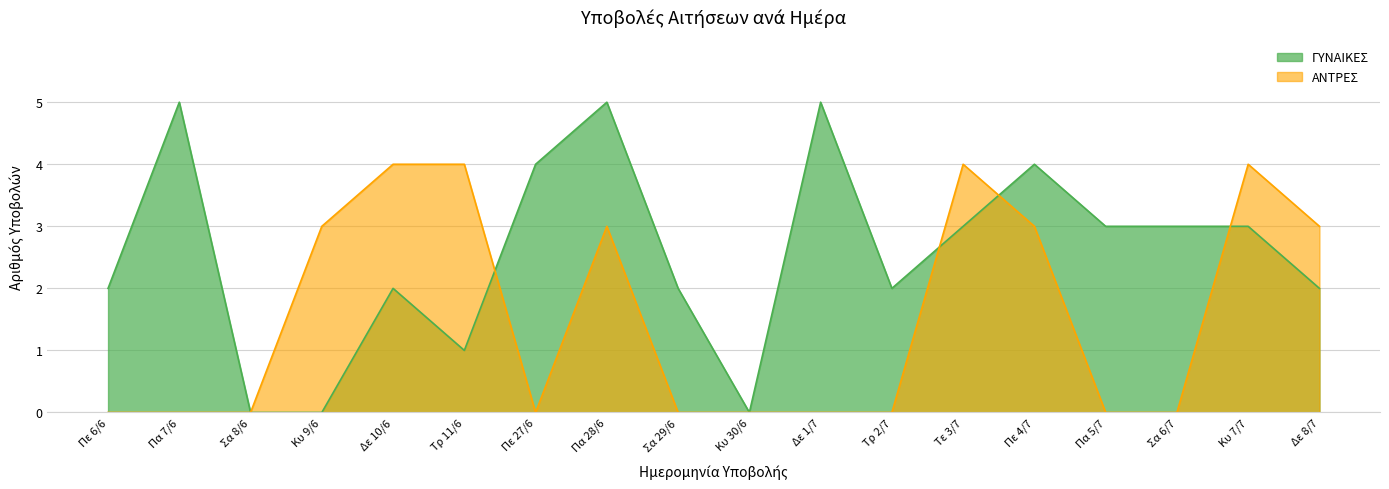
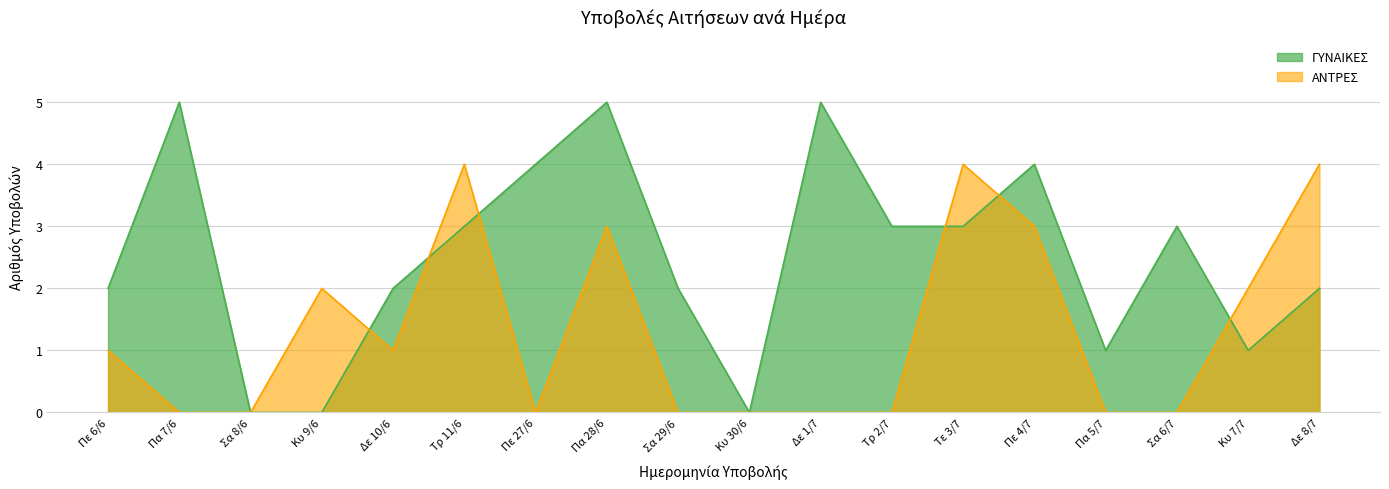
  {
    "ΓΥΝΑΙΚΕΣ": {
      "Πε 6/6": 2,
      "Πα 7/6": 5,
      "Κυ 9/6": 0,
      "Δε 10/6": 2,
-     "Τρ 11/6": 1,
+     "Τρ 11/6": 3,
      "Πε 27/6": 4,
      "Πα 28/6": 5,
      "Σα 29/6": 2,
      "Δε 1/7": 5,
-     "Τρ 2/7": 2,
+     "Τρ 2/7": 3,
      "Τε 3/7": 3,
      "Πε 4/7": 4,
-     "Πα 5/7": 3,
+     "Πα 5/7": 1,
      "Σα 6/7": 3,
-     "Κυ 7/7": 3,
+     "Κυ 7/7": 1,
      "Δε 8/7": 2
    },
    "ΑΝΤΡΕΣ": {
-     "Πε 6/6": 0,
+     "Πε 6/6": 1,
      "Πα 7/6": 0,
-     "Κυ 9/6": 3,
-     "Δε 10/6": 4,
+     "Κυ 9/6": 2,
+     "Δε 10/6": 1,
      "Τρ 11/6": 4,
      "Πε 27/6": 0,
      "Πα 28/6": 3,
      "Σα 29/6": 0,
      "Δε 1/7": 0,
      "Τρ 2/7": 0,
      "Τε 3/7": 4,
      "Πε 4/7": 3,
      "Πα 5/7": 0,
      "Σα 6/7": 0,
-     "Κυ 7/7": 4,
-     "Δε 8/7": 3
+     "Κυ 7/7": 2,
+     "Δε 8/7": 4
    }
  }
